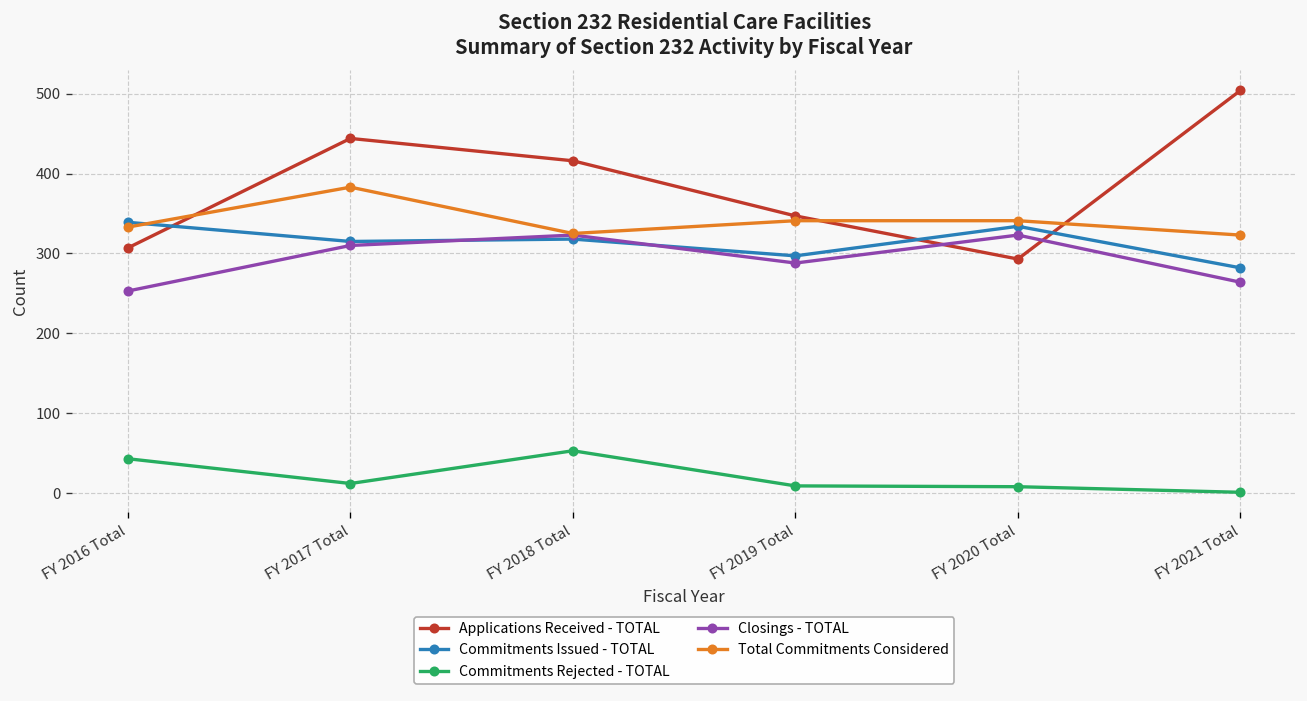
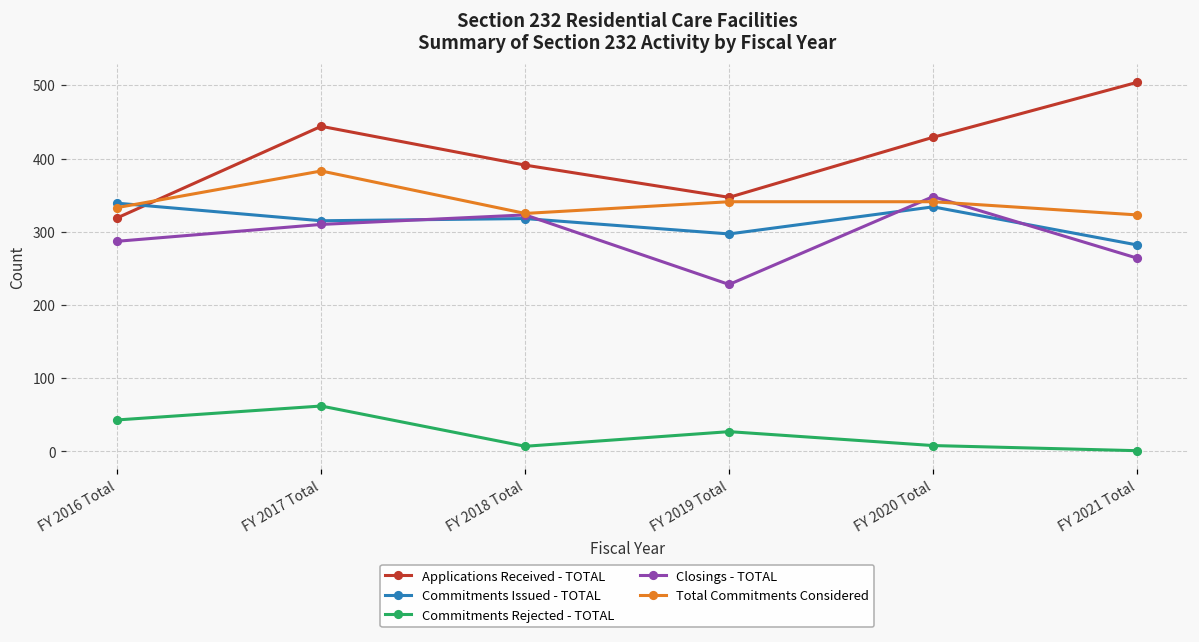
  {
    "Applications Received - TOTAL": {
-     "FY 2016 Total": 310,
+     "FY 2016 Total": 320,
      "FY 2017 Total": 440,
-     "FY 2018 Total": 420,
+     "FY 2018 Total": 390,
      "FY 2019 Total": 350,
-     "FY 2020 Total": 290,
+     "FY 2020 Total": 430,
      "FY 2021 Total": 500
    },
    "Commitments Issued - TOTAL": {
      "FY 2016 Total": 340,
      "FY 2017 Total": 320,
      "FY 2018 Total": 320,
      "FY 2019 Total": 300,
      "FY 2020 Total": 330,
      "FY 2021 Total": 280
    },
    "Commitments Rejected - TOTAL": {
      "FY 2016 Total": 40,
-     "FY 2017 Total": 10,
-     "FY 2018 Total": 50,
-     "FY 2019 Total": 10,
+     "FY 2017 Total": 60,
+     "FY 2018 Total": 10,
+     "FY 2019 Total": 30,
      "FY 2020 Total": 10,
      "FY 2021 Total": 0
    },
    "Closings - TOTAL": {
-     "FY 2016 Total": 250,
+     "FY 2016 Total": 290,
      "FY 2017 Total": 310,
-     "FY 2019 Total": 290,
-     "FY 2020 Total": 320,
+     "FY 2019 Total": 230,
+     "FY 2020 Total": 350,
      "FY 2021 Total": 260
    },
    "Total Commitments Considered": {
      "FY 2016 Total": 330,
      "FY 2017 Total": 380,
      "FY 2019 Total": 340,
      "FY 2020 Total": 340,
      "FY 2021 Total": 320
    }
  }
